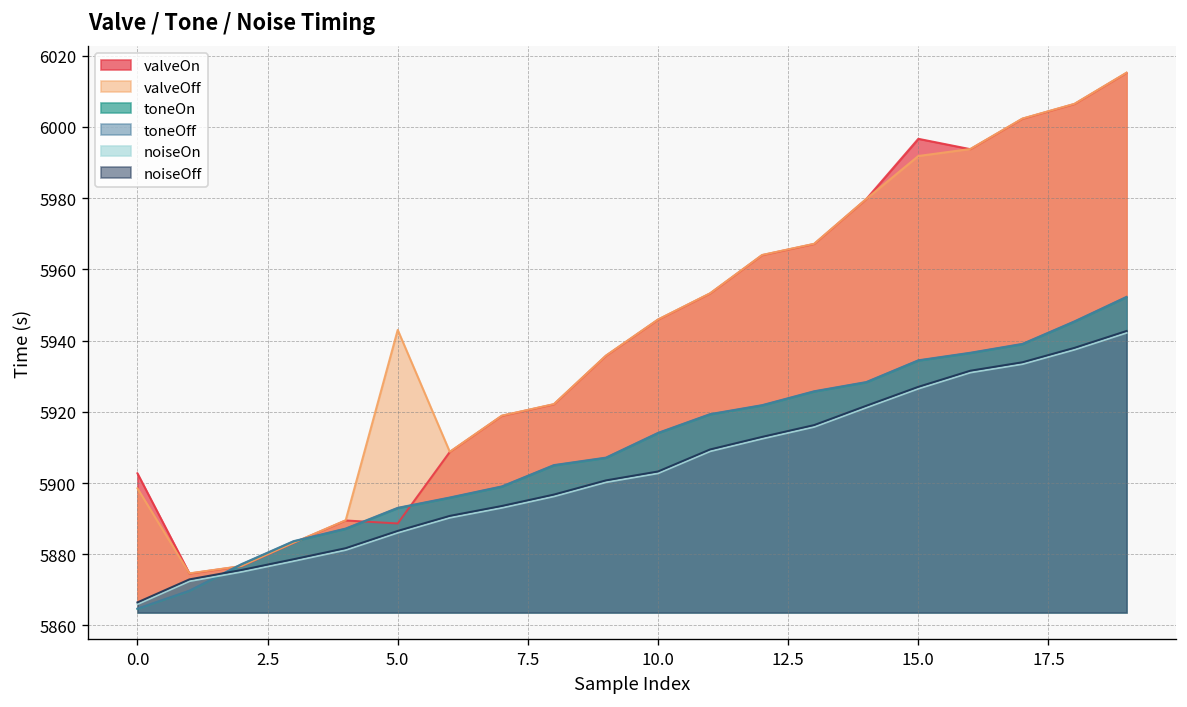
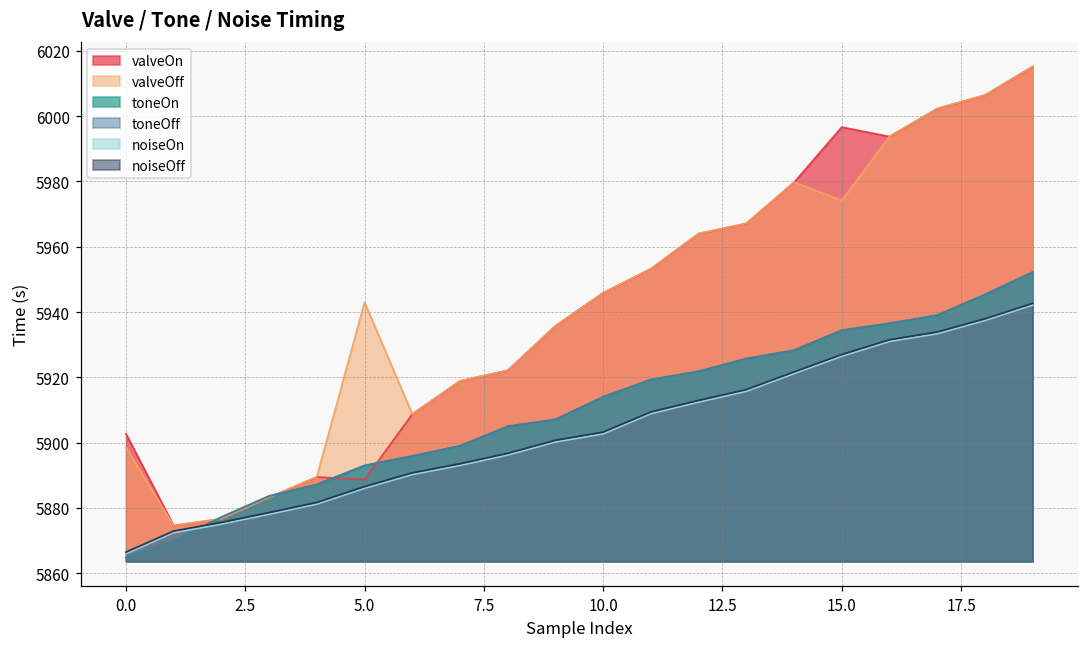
  {
    "valveOn": {
      "0.0": 5903,
      "5.0": 5889,
      "15.0": 5997
    },
    "valveOff": {
      "0.0": 5899,
      "5.0": 5943,
-     "15.0": 5992
+     "15.0": 5974
    }
  }
